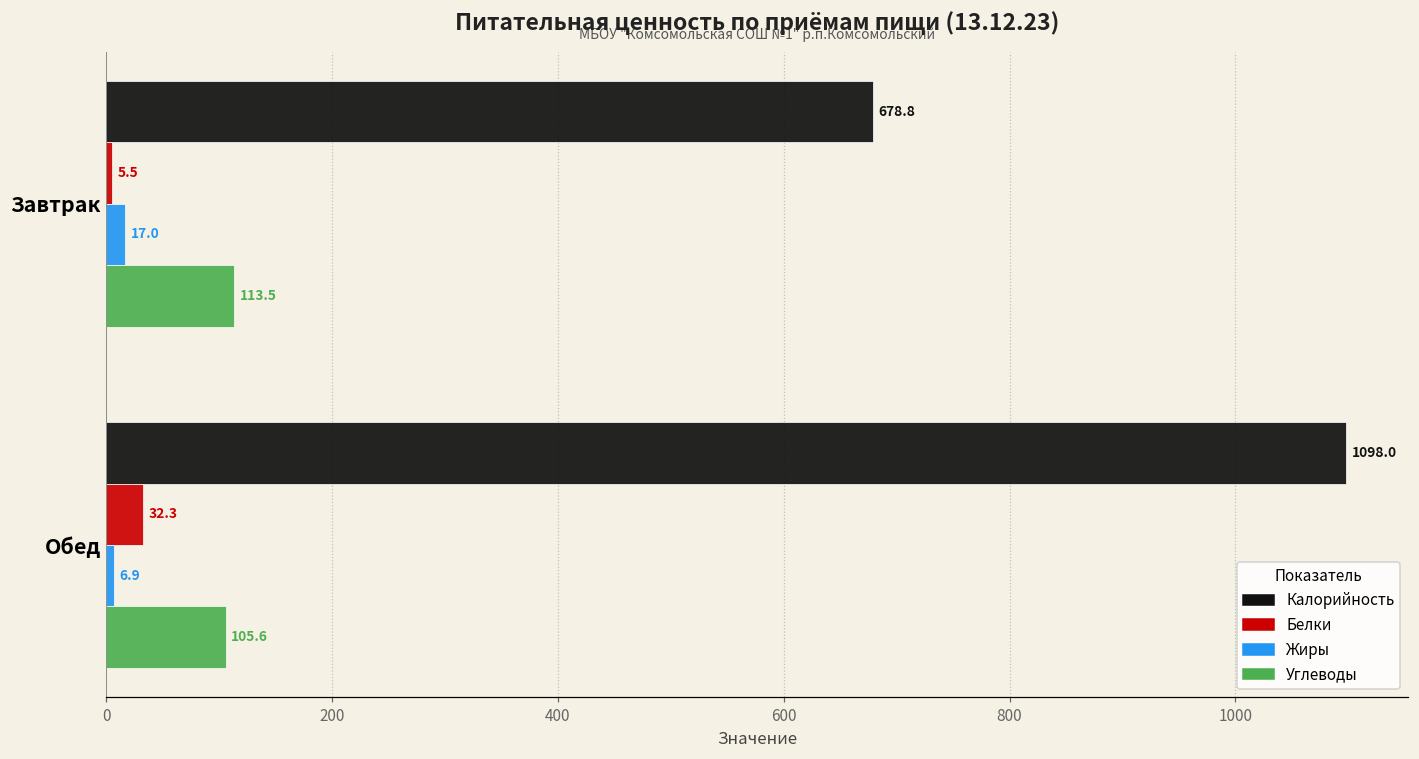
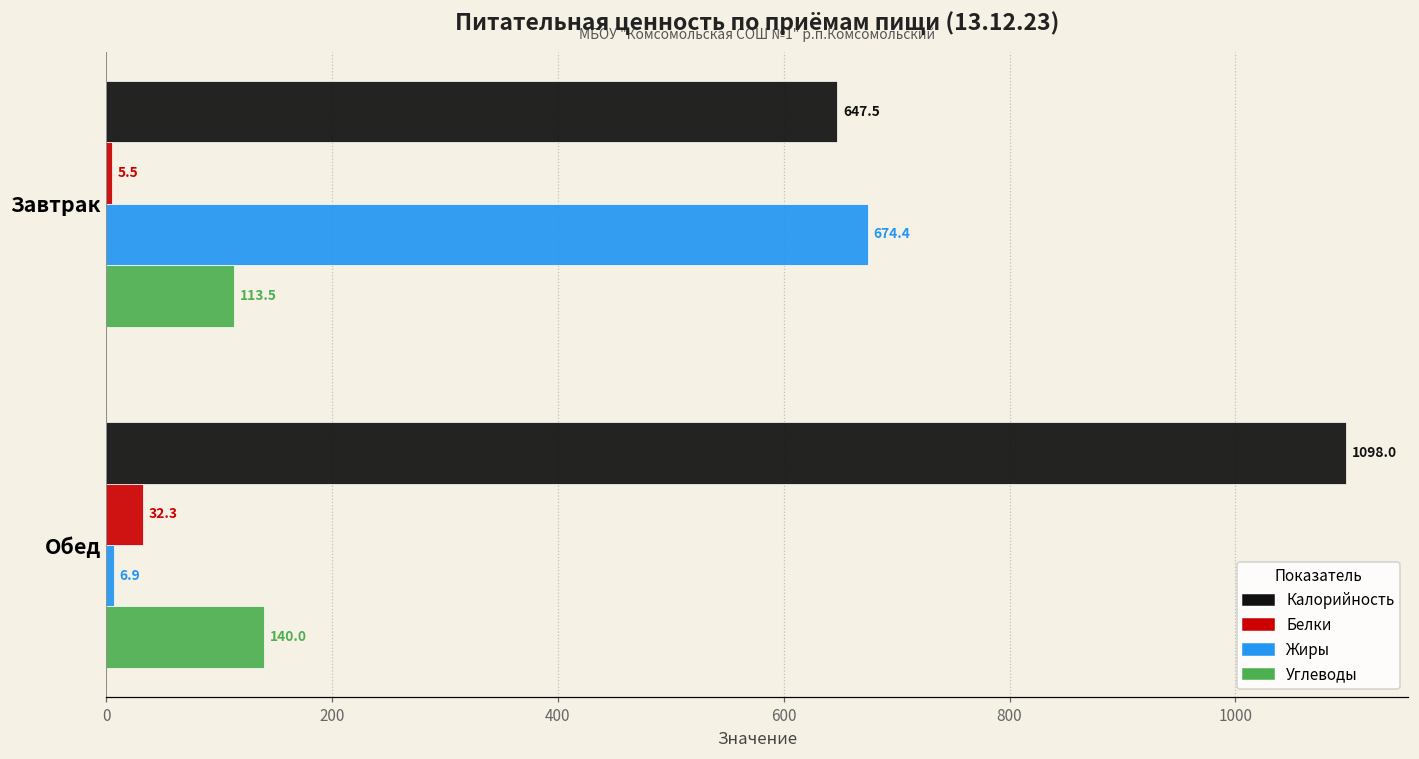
  {
    "Калорийность": {
-     "Завтрак": 678.8,
+     "Завтрак": 647.5,
      "Обед": 1098.0
    },
    "Белки": {
      "Завтрак": 5.5,
      "Обед": 32.3
    },
    "Жиры": {
-     "Завтрак": 17.0,
+     "Завтрак": 674.4,
      "Обед": 6.9
    },
    "Углеводы": {
      "Завтрак": 113.5,
-     "Обед": 105.6
+     "Обед": 140.0
    }
  }
